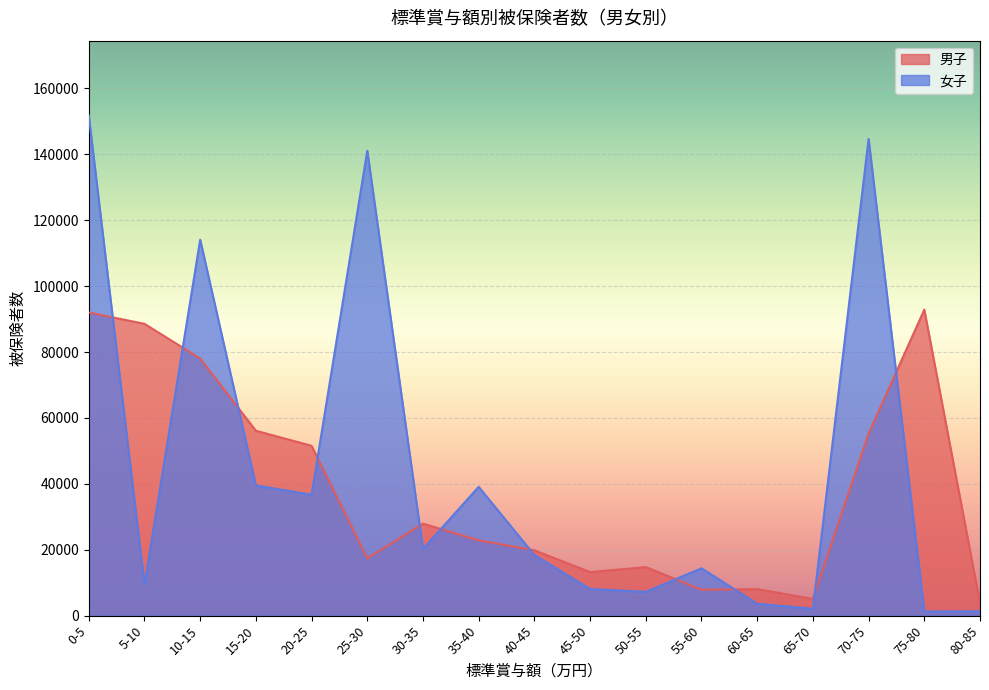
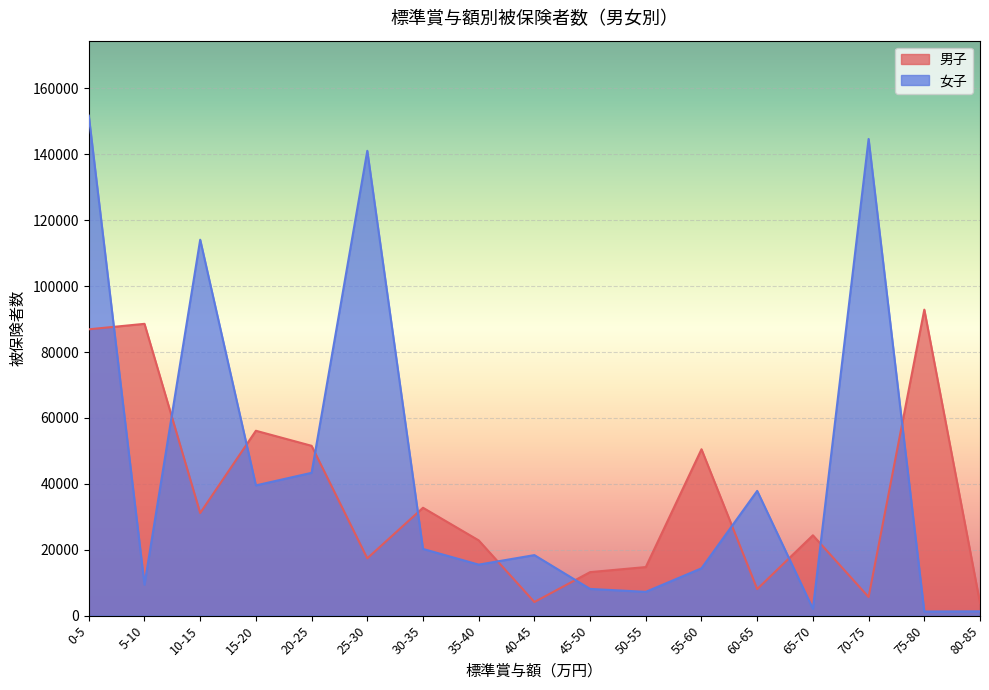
  {
    "男子": {
-     "0-5": 92000,
+     "0-5": 87000,
      "5-10": 89000,
-     "10-15": 78000,
+     "10-15": 31000,
      "15-20": 56000,
      "20-25": 52000,
      "25-30": 17000,
-     "30-35": 28000,
+     "30-35": 33000,
      "35-40": 23000,
-     "40-45": 20000,
+     "40-45": 4000,
      "45-50": 13000,
      "50-55": 15000,
-     "55-60": 8000,
+     "55-60": 50000,
      "60-65": 8000,
-     "65-70": 5000,
-     "70-75": 55000,
+     "65-70": 24000,
+     "70-75": 6000,
      "75-80": 93000,
      "80-85": 4000
    },
    "女子": {
      "0-5": 152000,
      "5-10": 9000,
      "10-15": 114000,
      "15-20": 40000,
-     "20-25": 37000,
+     "20-25": 43000,
      "25-30": 141000,
      "30-35": 20000,
-     "35-40": 39000,
+     "35-40": 15000,
      "40-45": 18000,
      "45-50": 8000,
      "50-55": 7000,
      "55-60": 14000,
-     "60-65": 4000,
+     "60-65": 38000,
      "65-70": 2000,
      "70-75": 145000,
      "75-80": 1000,
      "80-85": 1000
    }
  }
